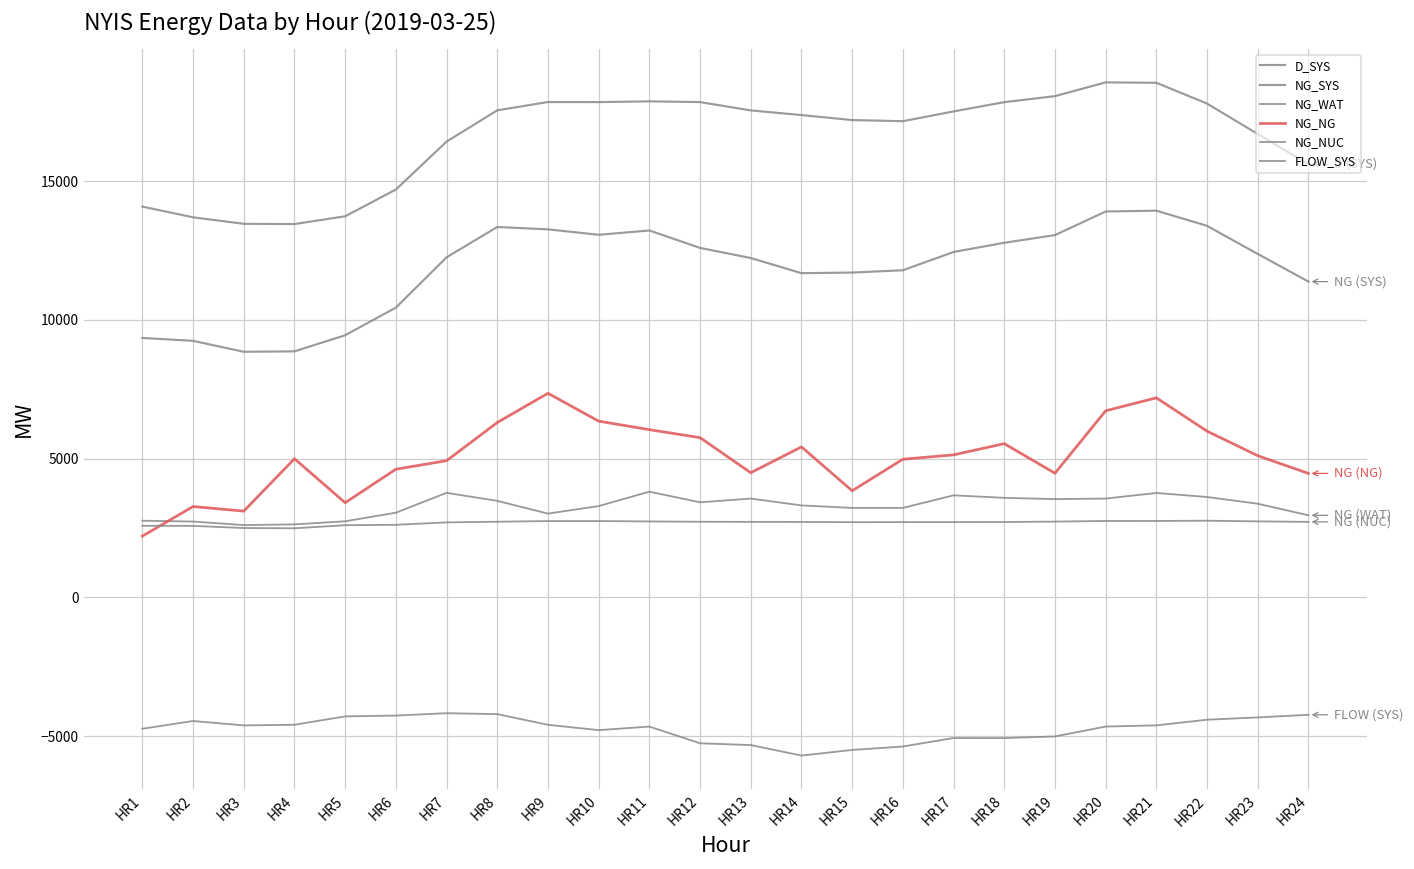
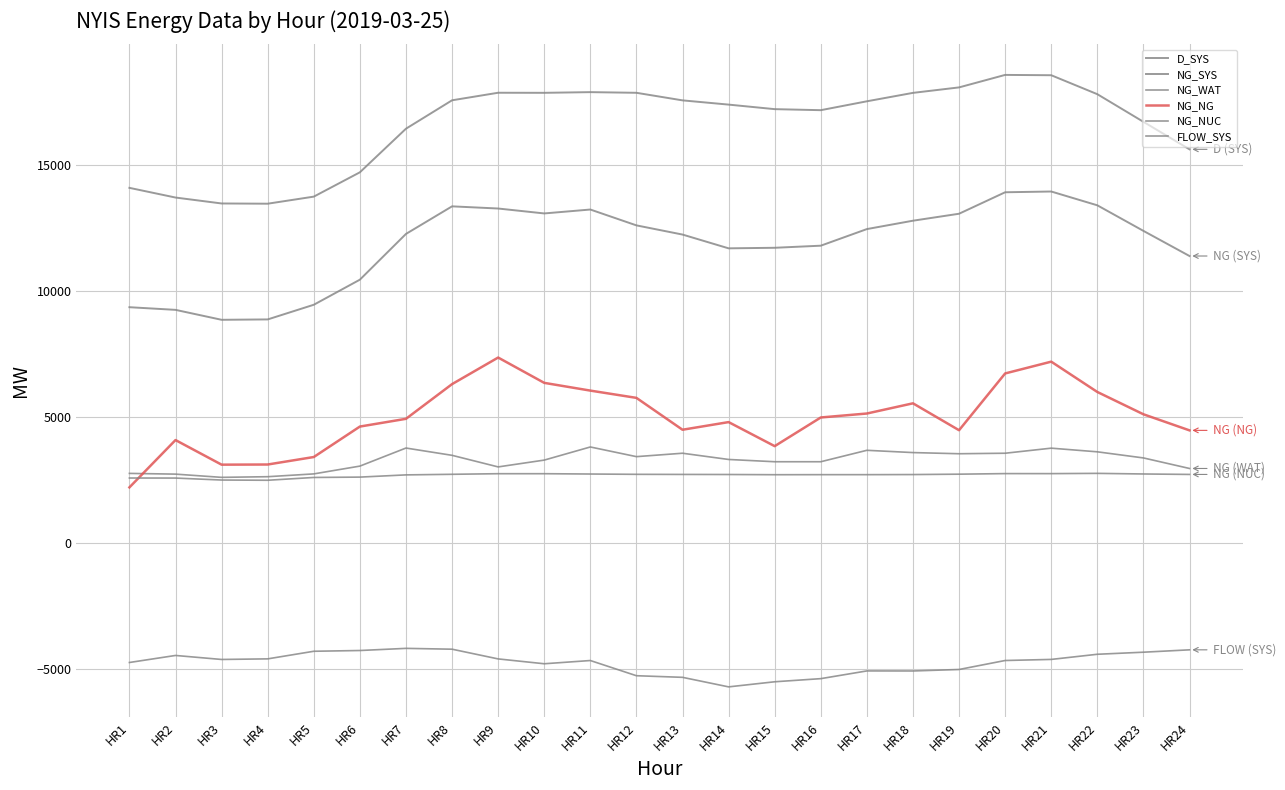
  {
    "NG_NG": {
      "HR1": 2200,
-     "HR2": 3300,
+     "HR2": 4100,
      "HR3": 3100,
-     "HR4": 5000,
+     "HR4": 3100,
      "HR5": 3400,
      "HR6": 4600,
      "HR7": 4900,
      "HR8": 6300,
      "HR9": 7400,
      "HR10": 6400,
      "HR11": 6000,
      "HR12": 5800,
      "HR13": 4500,
-     "HR14": 5400,
+     "HR14": 4800,
      "HR15": 3800,
      "HR16": 5000,
      "HR17": 5100,
      "HR18": 5500,
      "HR19": 4500,
      "HR20": 6700,
      "HR21": 7200,
      "HR22": 6000,
      "HR23": 5100,
      "HR24": 4500
    }
  }
